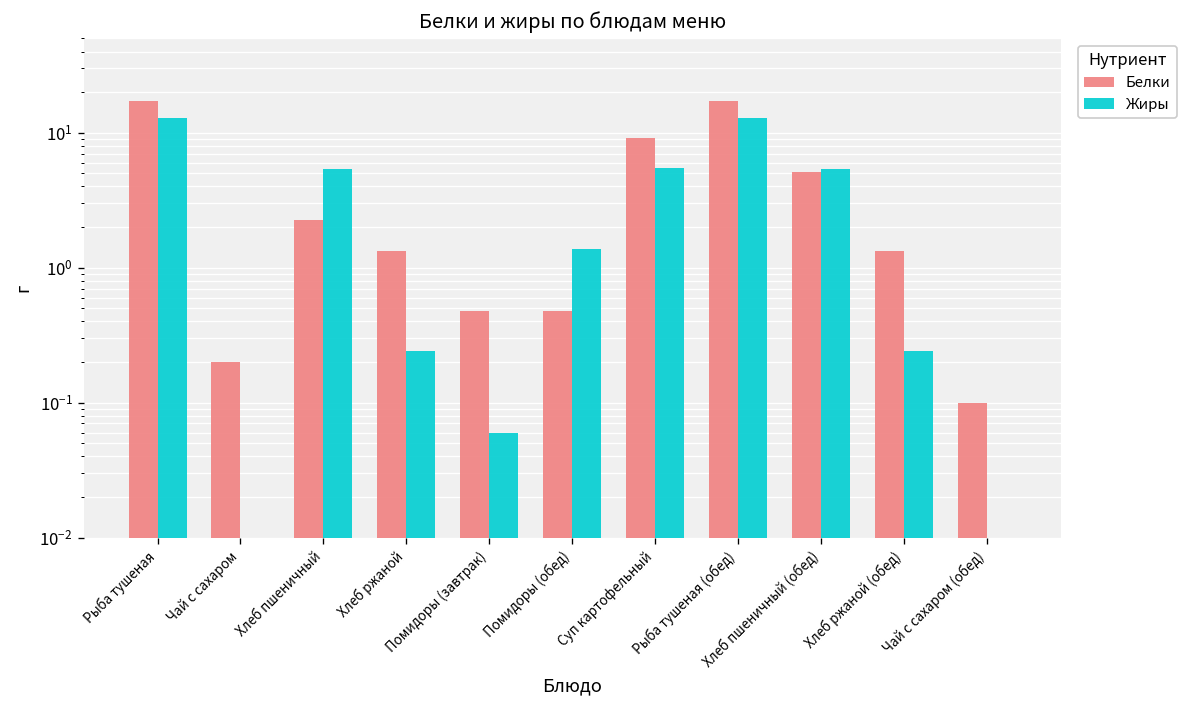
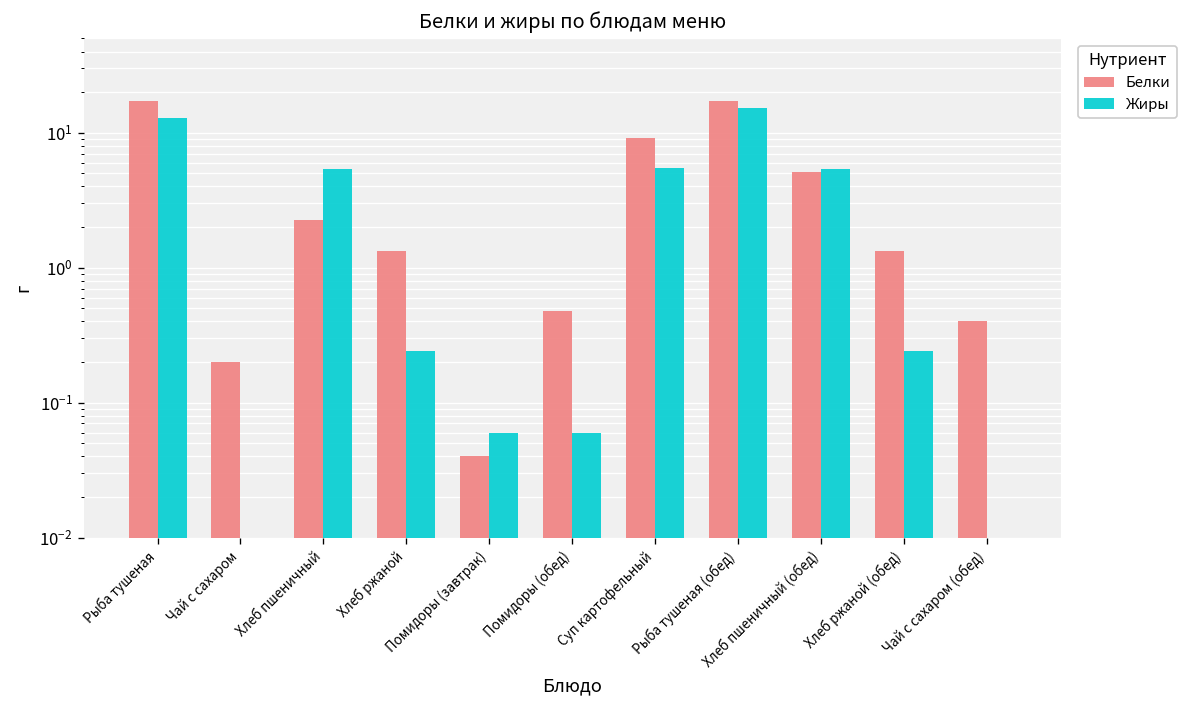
  {
    "Белки": {
      "Рыба тушеная": 17,
      "Чай с сахаром": 0.20,
      "Хлеб пшеничный": 2.3,
      "Хлеб ржаной": 1.3,
-     "Помидоры (завтрак)": 0.48,
+     "Помидоры (завтрак)": 0.04,
      "Помидоры (обед)": 0.48,
      "Суп картофельный": 9,
      "Рыба тушеная (обед)": 17,
      "Хлеб пшеничный (обед)": 5,
      "Хлеб ржаной (обед)": 1.3,
-     "Чай с сахаром (обед)": 0.1
+     "Чай с сахаром (обед)": 0.4
    },
    "Жиры": {
      "Рыба тушеная": 13,
      "Хлеб пшеничный": 5,
      "Хлеб ржаной": 0.24,
      "Помидоры (завтрак)": 0.06,
-     "Помидоры (обед)": 1.4,
+     "Помидоры (обед)": 0.06,
      "Суп картофельный": 6,
-     "Рыба тушеная (обед)": 13,
+     "Рыба тушеная (обед)": 15,
      "Хлеб пшеничный (обед)": 5,
      "Хлеб ржаной (обед)": 0.24
    }
  }
